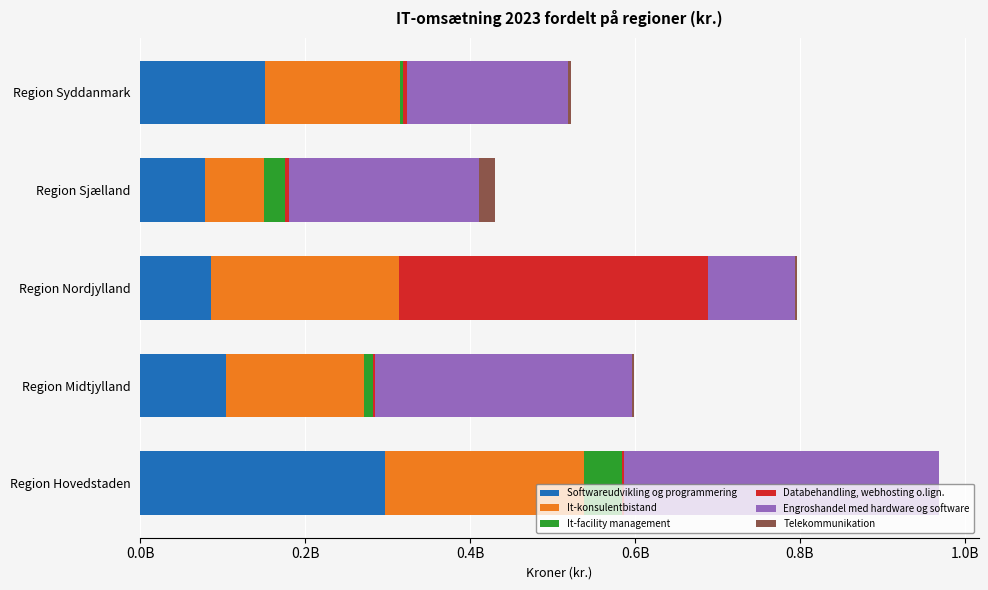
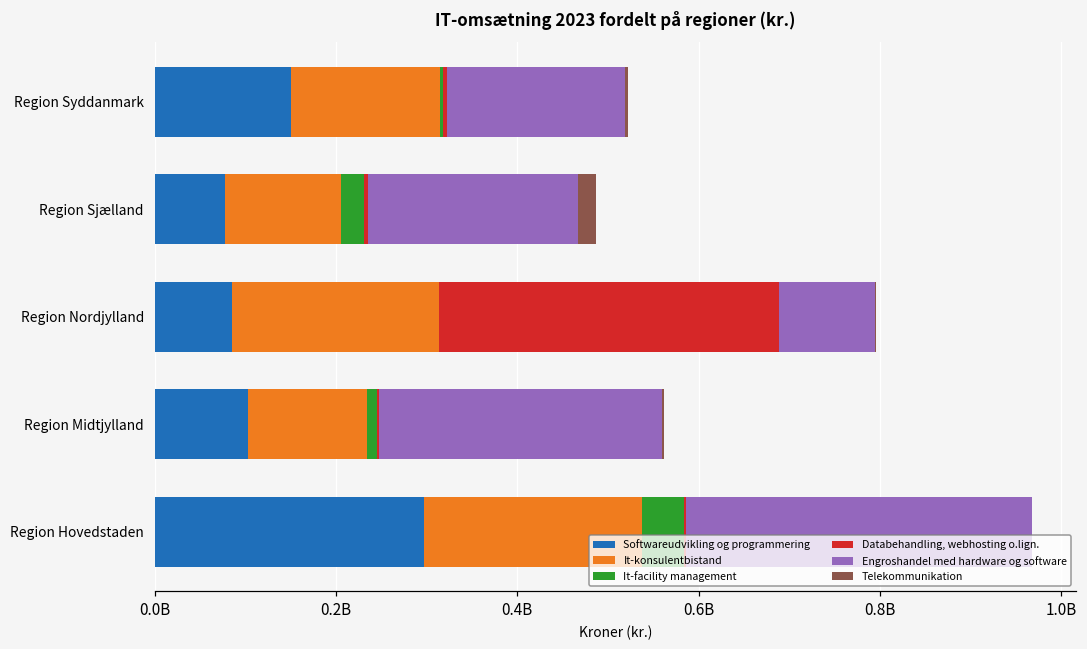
  {
    "Softwareudvikling og programmering": {
      "Region Syddanmark": 150000000,
      "Region Sjælland": 80000000,
      "Region Nordjylland": 90000000,
      "Region Midtjylland": 100000000,
      "Region Hovedstaden": 300000000
    },
    "It-konsulentbistand": {
      "Region Syddanmark": 160000000,
-     "Region Sjælland": 70000000,
+     "Region Sjælland": 130000000,
      "Region Nordjylland": 230000000,
-     "Region Midtjylland": 170000000,
+     "Region Midtjylland": 130000000,
      "Region Hovedstaden": 240000000
    },
    "It-facility management": {
      "Region Syddanmark": 0,
      "Region Sjælland": 20000000,
      "Region Midtjylland": 10000000,
      "Region Hovedstaden": 50000000
    },
    "Databehandling, webhosting o.lign.": {
      "Region Syddanmark": 0,
      "Region Sjælland": 0,
      "Region Nordjylland": 370000000
    },
    "Engroshandel med hardware og software": {
      "Region Syddanmark": 200000000,
      "Region Sjælland": 230000000,
      "Region Nordjylland": 110000000,
      "Region Midtjylland": 310000000,
      "Region Hovedstaden": 380000000
    },
    "Telekommunikation": {
      "Region Syddanmark": 0,
      "Region Sjælland": 20000000
    }
  }
